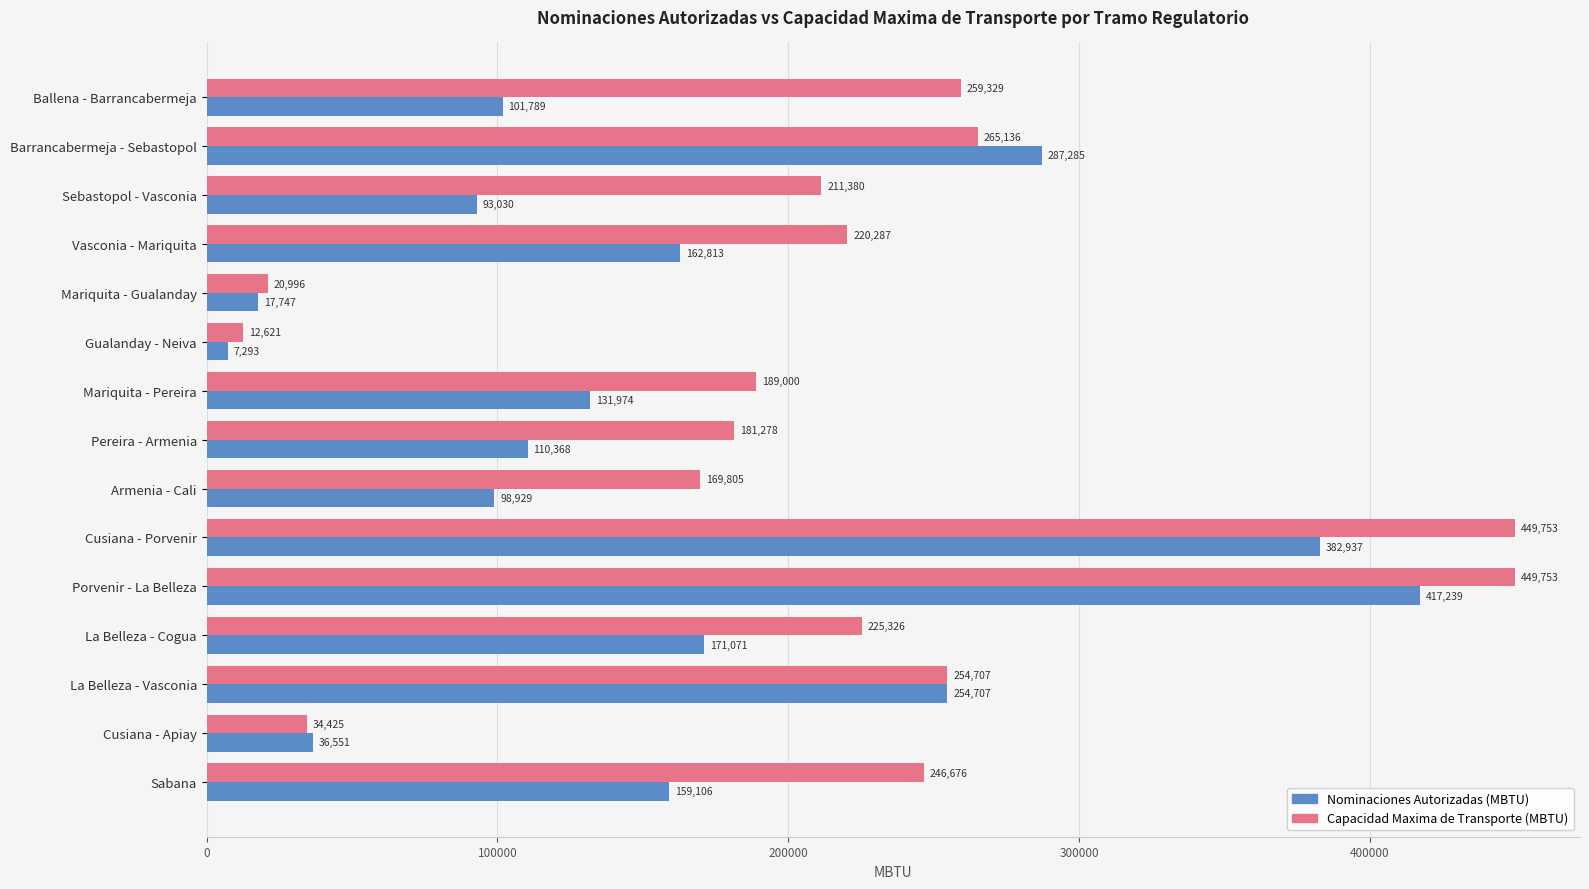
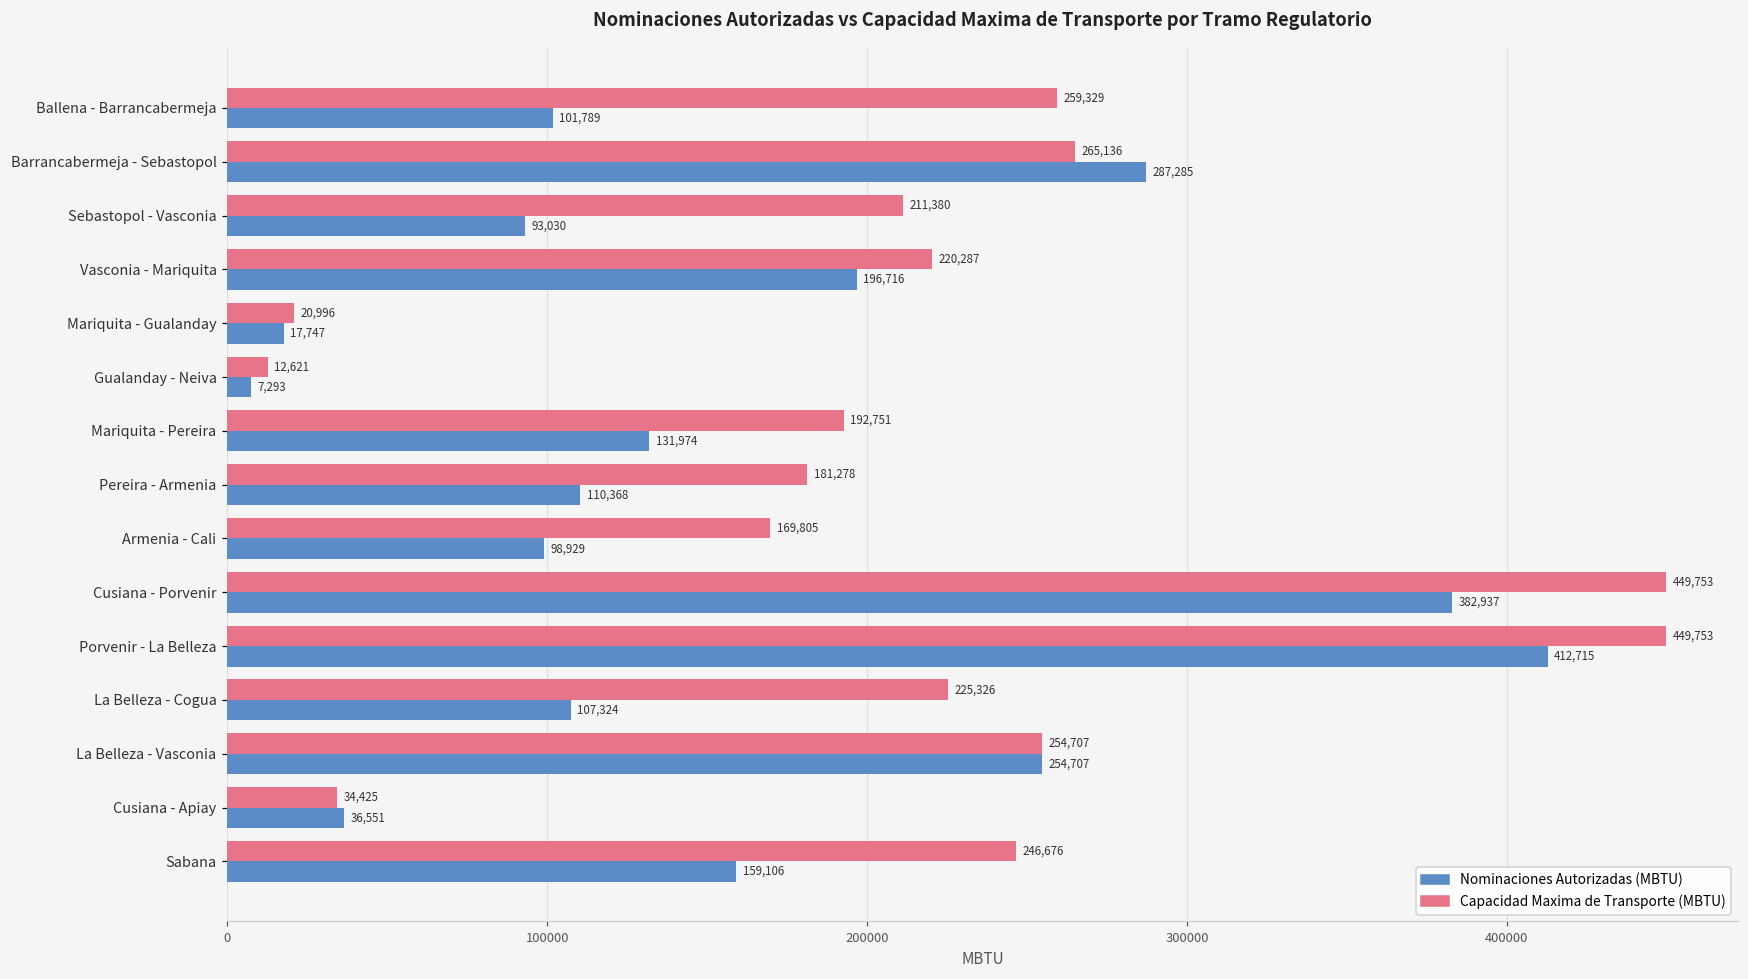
  {
    "Nominaciones Autorizadas (MBTU)": {
      "Ballena - Barrancabermeja": "101,789",
      "Barrancabermeja - Sebastopol": "287,285",
      "Sebastopol - Vasconia": "93,030",
-     "Vasconia - Mariquita": "162,813",
+     "Vasconia - Mariquita": "196,716",
      "Mariquita - Gualanday": "17,747",
      "Gualanday - Neiva": "7,293",
      "Mariquita - Pereira": "131,974",
      "Pereira - Armenia": "110,368",
      "Armenia - Cali": "98,929",
      "Cusiana - Porvenir": "382,937",
-     "Porvenir - La Belleza": "417,239",
-     "La Belleza - Cogua": "171,071",
+     "Porvenir - La Belleza": "412,715",
+     "La Belleza - Cogua": "107,324",
      "La Belleza - Vasconia": "254,707",
      "Cusiana - Apiay": "36,551",
      "Sabana": "159,106"
    },
    "Capacidad Maxima de Transporte (MBTU)": {
      "Ballena - Barrancabermeja": "259,329",
      "Barrancabermeja - Sebastopol": "265,136",
      "Sebastopol - Vasconia": "211,380",
      "Vasconia - Mariquita": "220,287",
      "Mariquita - Gualanday": "20,996",
      "Gualanday - Neiva": "12,621",
-     "Mariquita - Pereira": "189,000",
+     "Mariquita - Pereira": "192,751",
      "Pereira - Armenia": "181,278",
      "Armenia - Cali": "169,805",
      "Cusiana - Porvenir": "449,753",
      "Porvenir - La Belleza": "449,753",
      "La Belleza - Cogua": "225,326",
      "La Belleza - Vasconia": "254,707",
      "Cusiana - Apiay": "34,425",
      "Sabana": "246,676"
    }
  }
